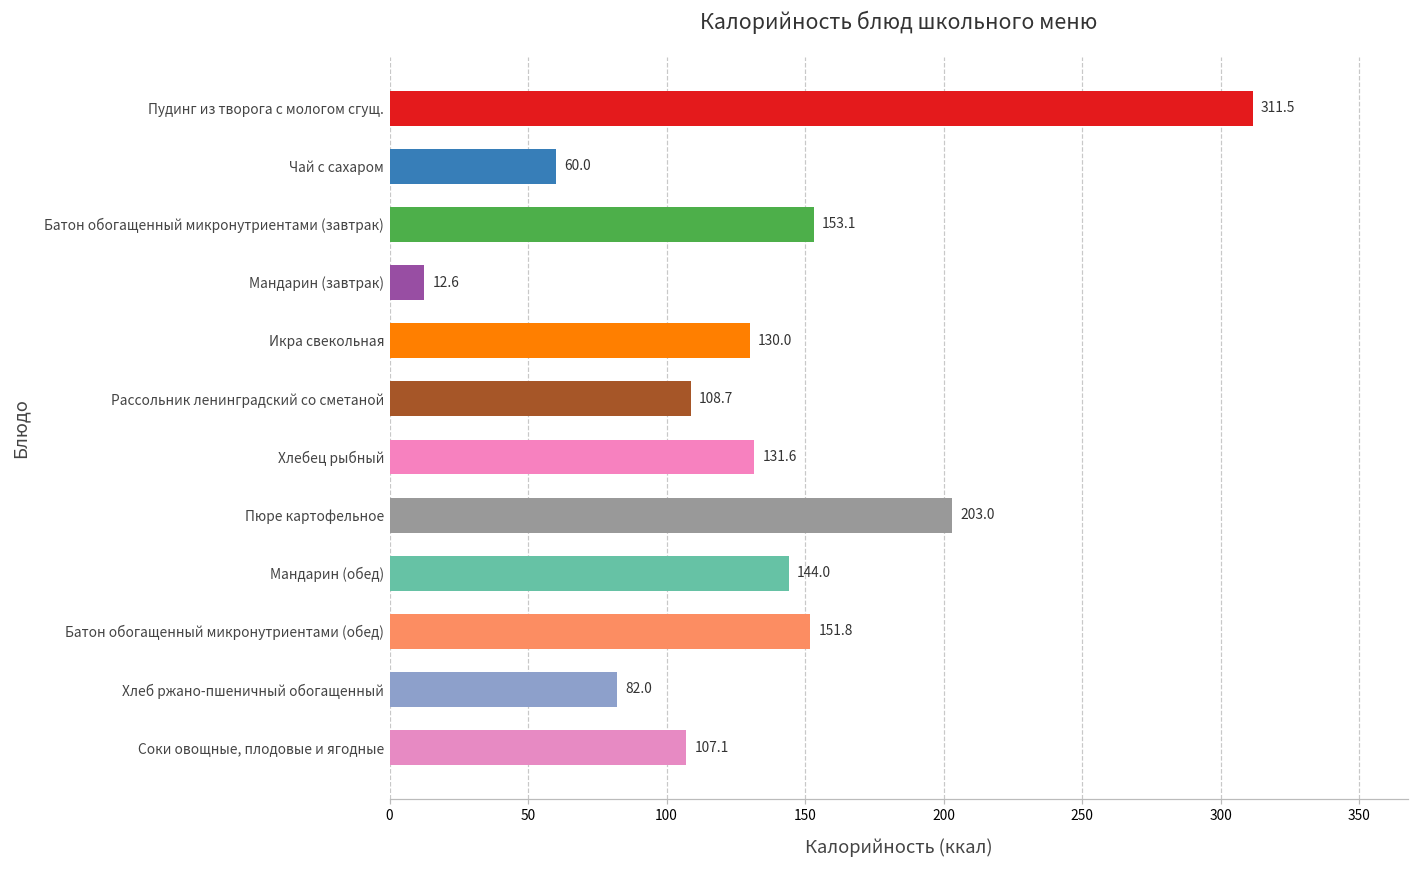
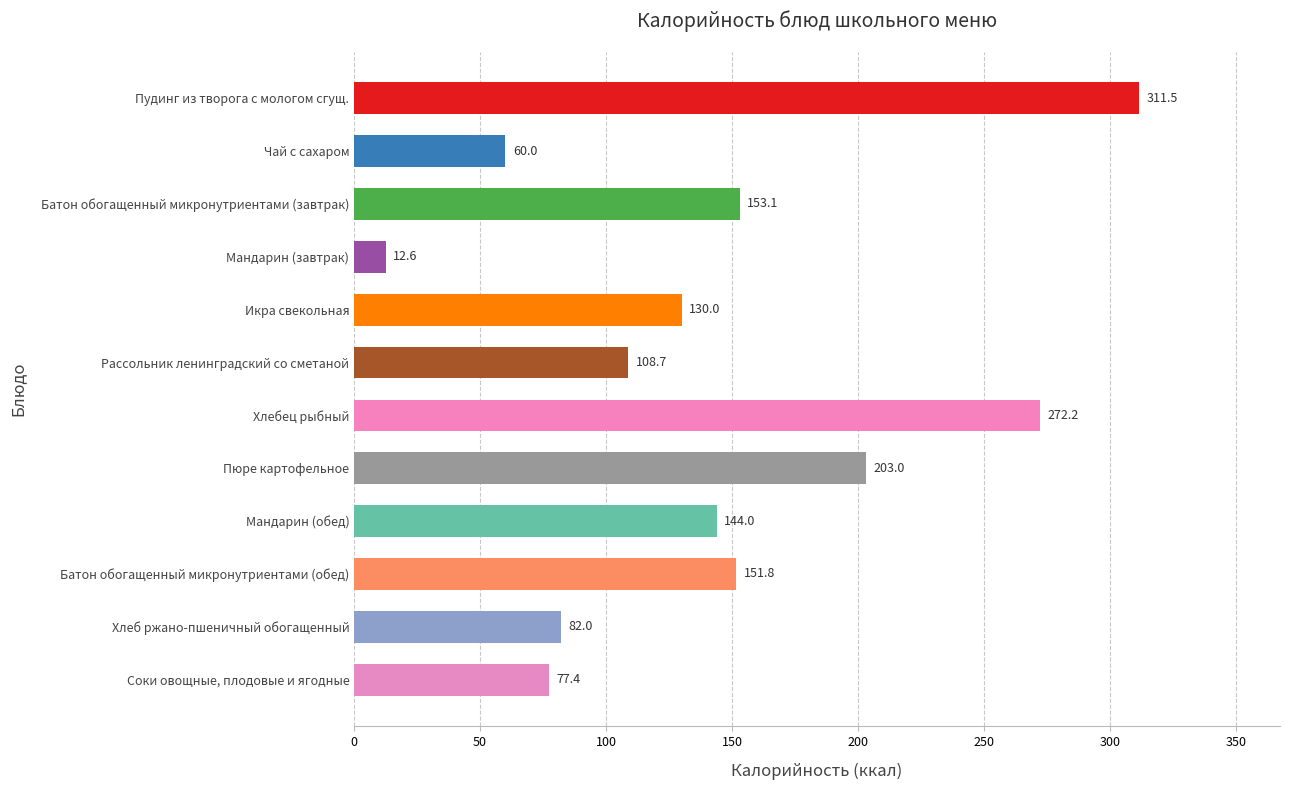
  {
    "Пудинг из творога с мологом сгущ.": 311.5,
    "Чай с сахаром": 60.0,
    "Батон обогащенный микронутриентами (завтрак)": 153.1,
    "Мандарин (завтрак)": 12.6,
    "Икра свекольная": 130.0,
    "Рассольник ленинградский со сметаной": 108.7,
-   "Хлебец рыбный": 131.6,
+   "Хлебец рыбный": 272.2,
    "Пюре картофельное": 203.0,
    "Мандарин (обед)": 144.0,
    "Батон обогащенный микронутриентами (обед)": 151.8,
    "Хлеб ржано-пшеничный обогащенный": 82.0,
-   "Соки овощные, плодовые и ягодные": 107.1
+   "Соки овощные, плодовые и ягодные": 77.4
  }
